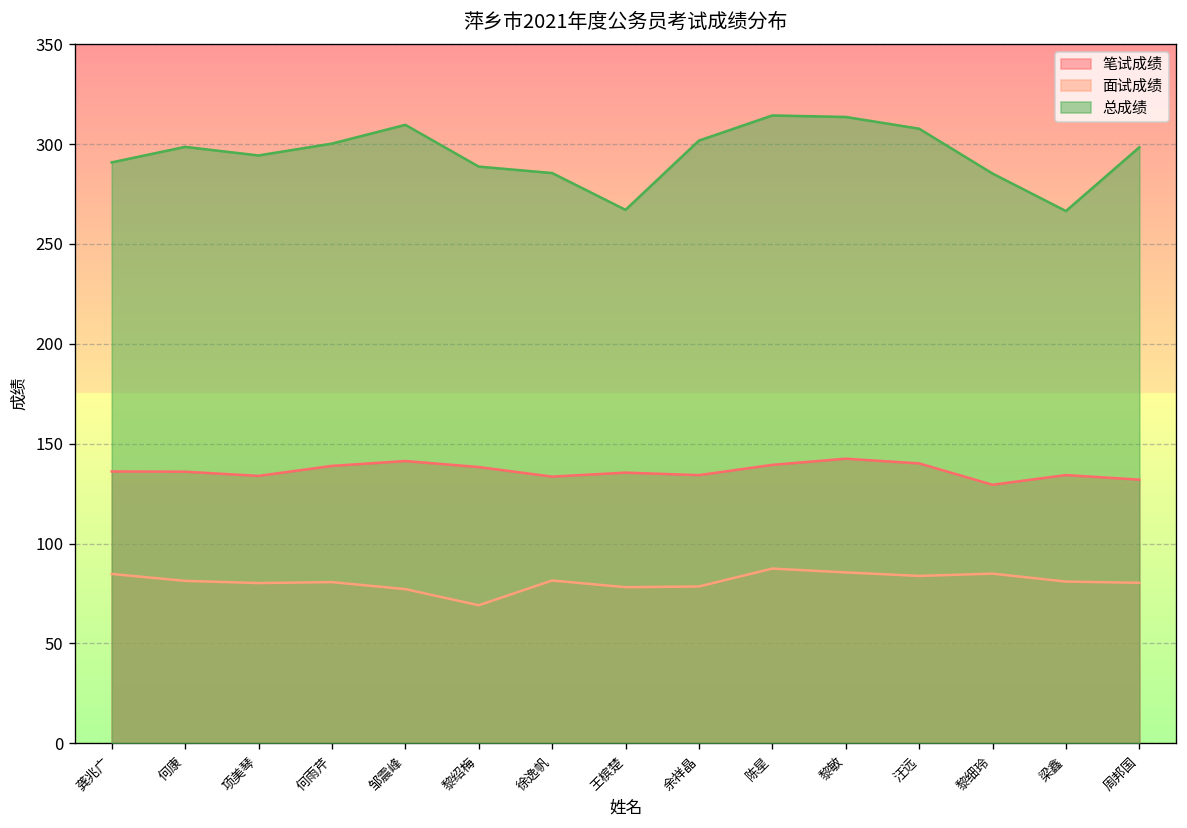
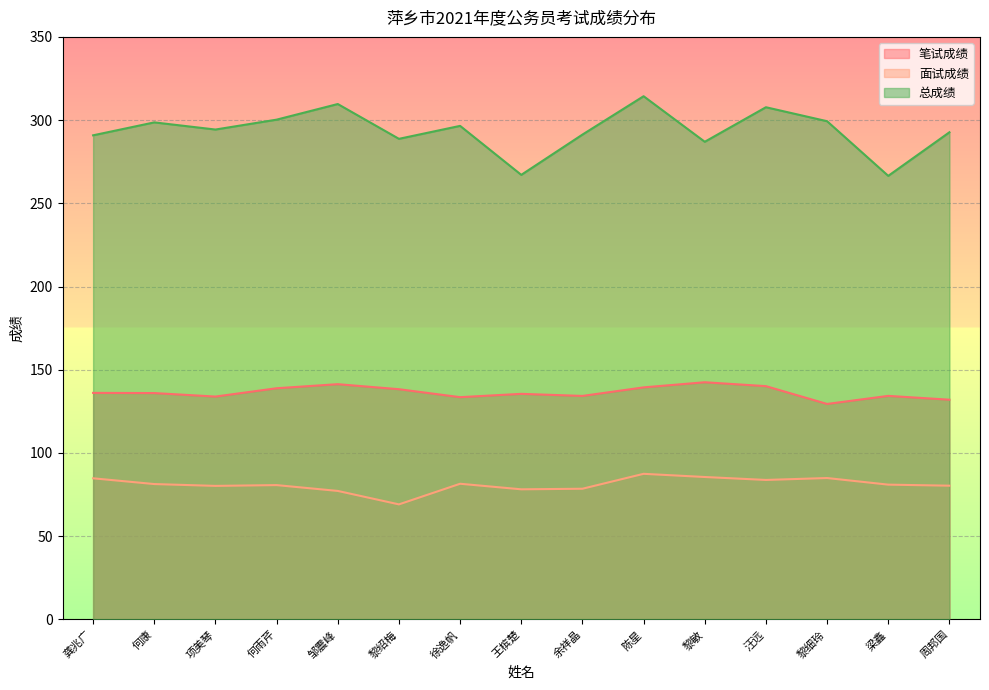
  {
    "总成绩": {
      "龚兆广": 291,
      "何康": 299,
      "项美琴": 294,
      "何雨芹": 300,
      "邹震峰": 310,
      "黎绍梅": 289,
-     "徐逸帆": 286,
+     "徐逸帆": 297,
      "王槟楚": 267,
-     "余祥晶": 302,
+     "余祥晶": 291,
      "陈星": 314,
-     "黎敏": 314,
+     "黎敏": 287,
      "汪远": 308,
-     "黎细玲": 285,
+     "黎细玲": 299,
      "梁鑫": 267,
-     "周邦国": 298
+     "周邦国": 293
    }
  }
